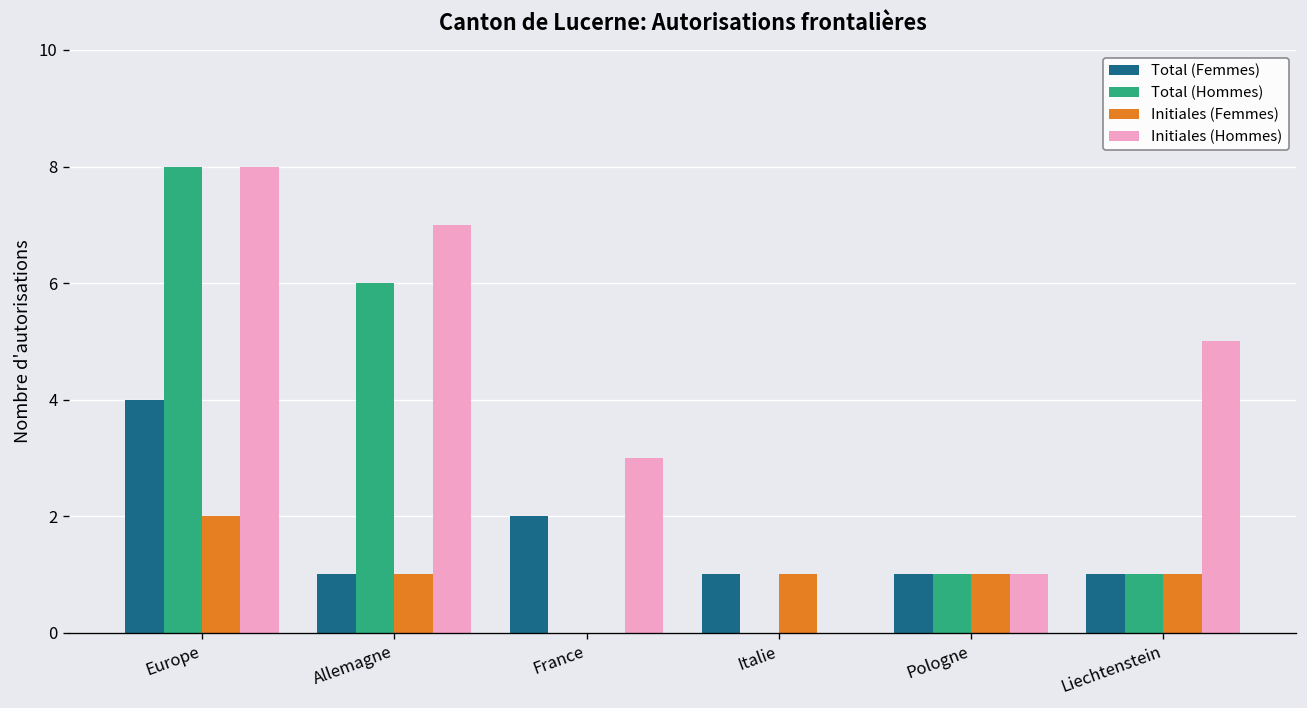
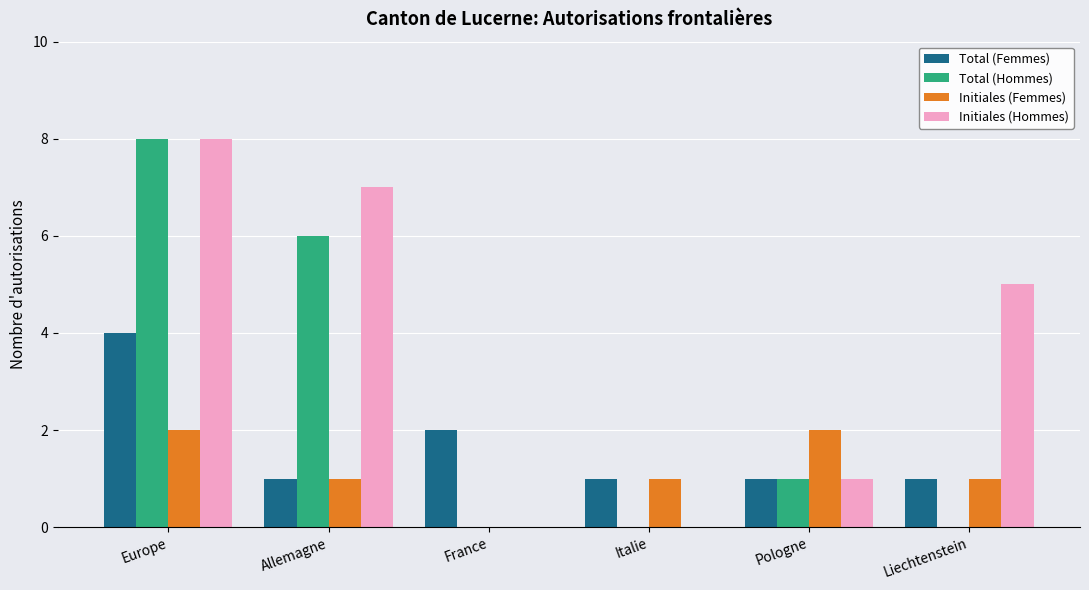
  {
    "Total (Femmes)": {
      "Europe": 4,
      "Allemagne": 1,
      "France": 2,
      "Italie": 1,
      "Pologne": 1,
      "Liechtenstein": 1
    },
    "Total (Hommes)": {
      "Europe": 8,
      "Allemagne": 6,
      "France": 0,
      "Italie": 0,
      "Pologne": 1,
-     "Liechtenstein": 1
+     "Liechtenstein": 0
    },
    "Initiales (Femmes)": {
      "Europe": 2,
      "Allemagne": 1,
      "France": 0,
      "Italie": 1,
-     "Pologne": 1,
+     "Pologne": 2,
      "Liechtenstein": 1
    },
    "Initiales (Hommes)": {
      "Europe": 8,
      "Allemagne": 7,
-     "France": 3,
+     "France": 0,
      "Italie": 0,
      "Pologne": 1,
      "Liechtenstein": 5
    }
  }
